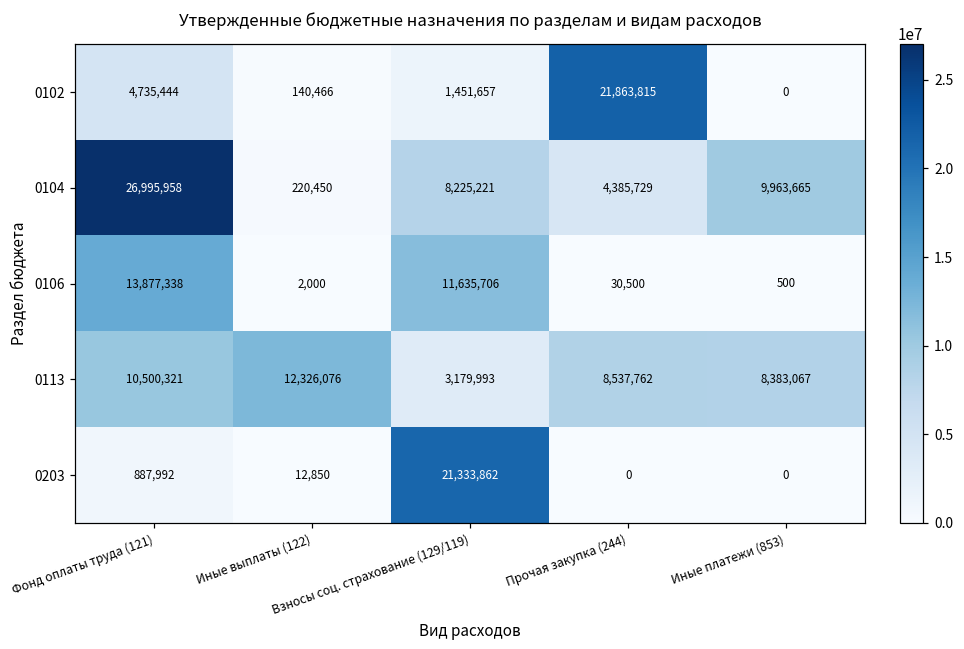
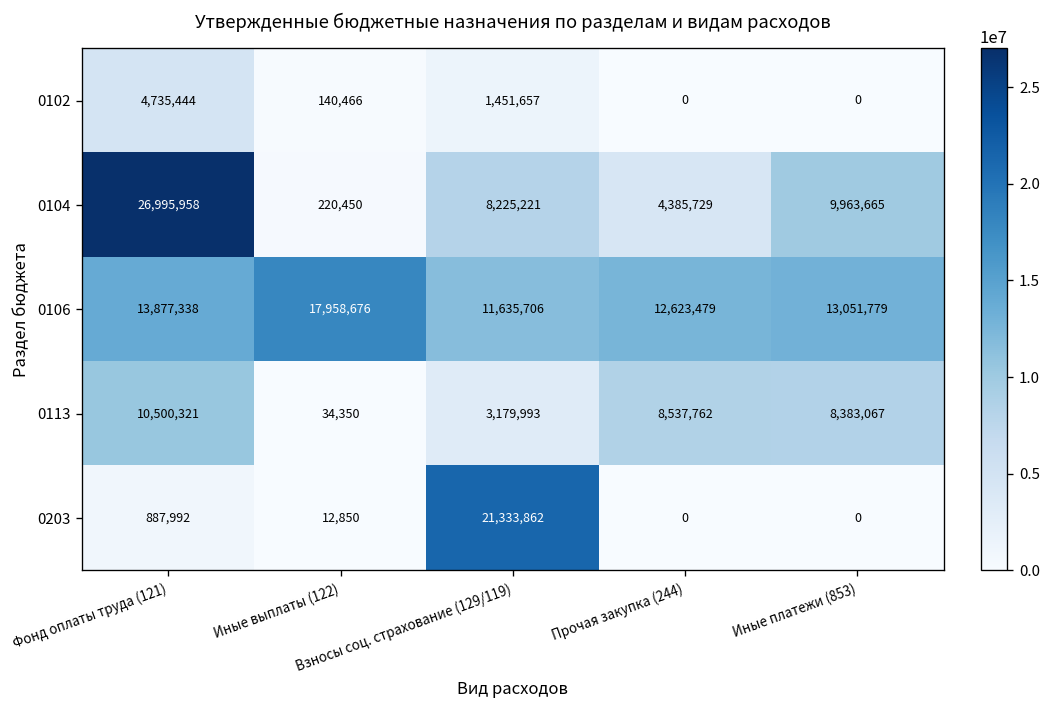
  {
    "0102": {
      "Фонд оплаты труда (121)": "4,735,444",
      "Иные выплаты (122)": "140,466",
      "Взносы соц. страхование (129/119)": "1,451,657",
-     "Прочая закупка (244)": "21,863,815",
+     "Прочая закупка (244)": "0",
      "Иные платежи (853)": "0"
    },
    "0104": {
      "Фонд оплаты труда (121)": "26,995,958",
      "Иные выплаты (122)": "220,450",
      "Взносы соц. страхование (129/119)": "8,225,221",
      "Прочая закупка (244)": "4,385,729",
      "Иные платежи (853)": "9,963,665"
    },
    "0106": {
      "Фонд оплаты труда (121)": "13,877,338",
-     "Иные выплаты (122)": "2,000",
+     "Иные выплаты (122)": "17,958,676",
      "Взносы соц. страхование (129/119)": "11,635,706",
-     "Прочая закупка (244)": "30,500",
-     "Иные платежи (853)": "500"
+     "Прочая закупка (244)": "12,623,479",
+     "Иные платежи (853)": "13,051,779"
    },
    "0113": {
      "Фонд оплаты труда (121)": "10,500,321",
-     "Иные выплаты (122)": "12,326,076",
+     "Иные выплаты (122)": "34,350",
      "Взносы соц. страхование (129/119)": "3,179,993",
      "Прочая закупка (244)": "8,537,762",
      "Иные платежи (853)": "8,383,067"
    },
    "0203": {
      "Фонд оплаты труда (121)": "887,992",
      "Иные выплаты (122)": "12,850",
      "Взносы соц. страхование (129/119)": "21,333,862",
      "Прочая закупка (244)": "0",
      "Иные платежи (853)": "0"
    }
  }
